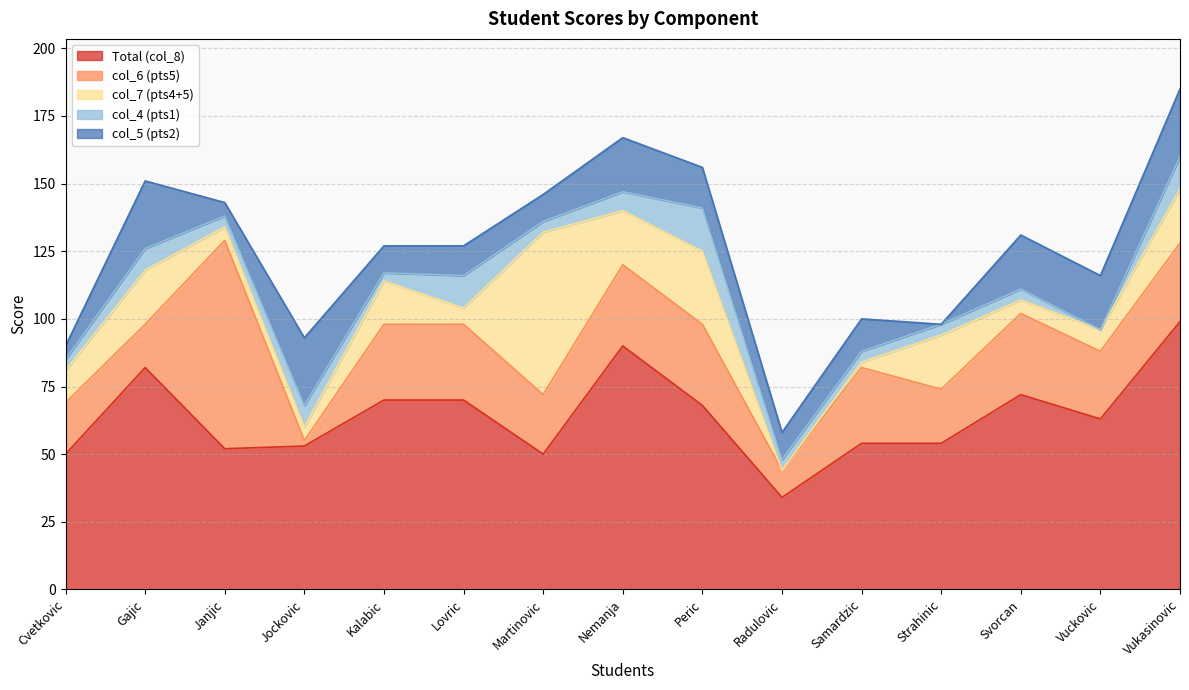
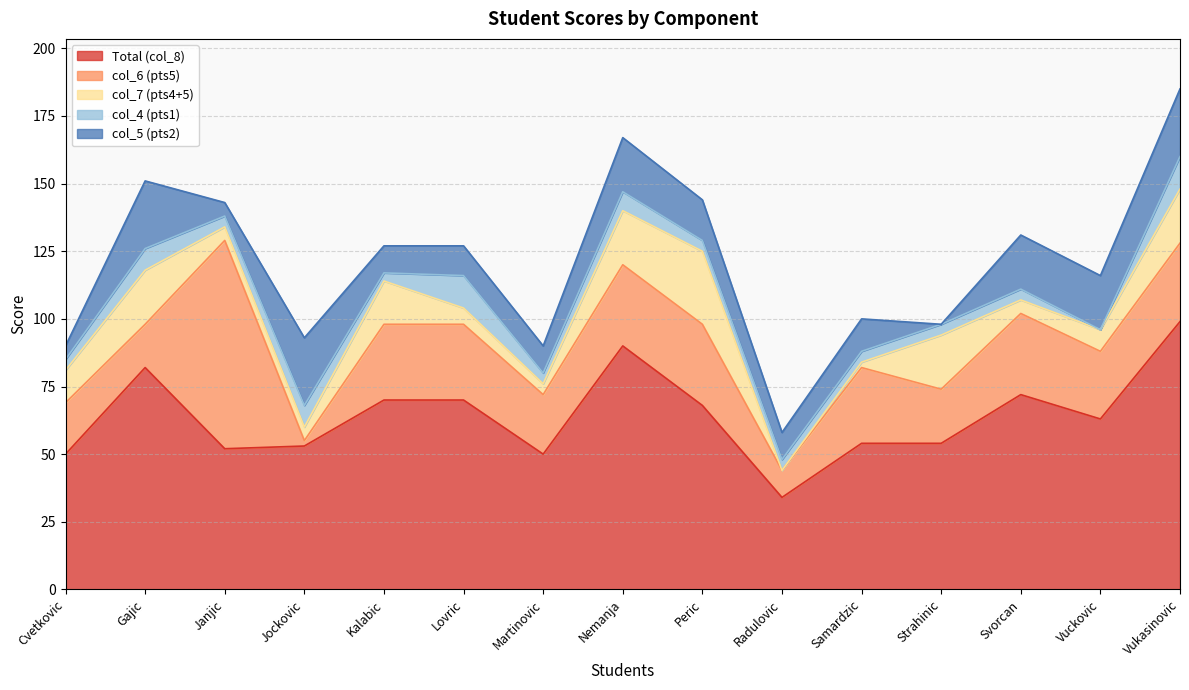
  {
    "Total (col_8)": {
      "Cvetkovic": 50,
      "Gajic": 82,
      "Janjic": 52,
      "Jockovic": 53,
      "Kalabic": 70,
      "Lovric": 70,
      "Martinovic": 50,
      "Nemanja": 90,
      "Peric": 68,
      "Radulovic": 34,
      "Samardzic": 54,
      "Strahinic": 54,
      "Svorcan": 72,
      "Vuckovic": 63,
      "Vukasinovic": 99
    },
    "col_6 (pts5)": {
      "Cvetkovic": 19,
      "Gajic": 16,
      "Janjic": 77,
      "Jockovic": 2,
      "Kalabic": 28,
      "Lovric": 28,
      "Martinovic": 22,
      "Nemanja": 30,
      "Peric": 30,
      "Samardzic": 28,
      "Strahinic": 20,
      "Svorcan": 30,
      "Vuckovic": 25,
      "Vukasinovic": 29
    },
    "col_7 (pts4+5)": {
      "Cvetkovic": 12,
      "Gajic": 20,
      "Janjic": 5,
      "Jockovic": 5,
      "Kalabic": 16,
      "Lovric": 6,
-     "Martinovic": 60,
+     "Martinovic": 4,
      "Nemanja": 20,
      "Peric": 27,
      "Samardzic": 2,
      "Strahinic": 20,
      "Svorcan": 5,
      "Vukasinovic": 20
    },
    "col_4 (pts1)": {
      "Cvetkovic": 4,
      "Gajic": 8,
      "Janjic": 4,
      "Jockovic": 8,
      "Kalabic": 3,
      "Lovric": 12,
      "Martinovic": 4,
      "Nemanja": 7,
-     "Peric": 16,
+     "Peric": 4,
      "Radulovic": 4,
      "Samardzic": 4,
      "Svorcan": 4,
      "Vukasinovic": 12
    },
    "col_5 (pts2)": {
      "Cvetkovic": 5,
      "Gajic": 25,
      "Janjic": 5,
      "Jockovic": 25,
      "Kalabic": 10,
      "Lovric": 11,
      "Martinovic": 10,
      "Nemanja": 20,
      "Peric": 15,
      "Radulovic": 10,
      "Samardzic": 12,
      "Svorcan": 20,
      "Vuckovic": 20,
      "Vukasinovic": 25
    }
  }
